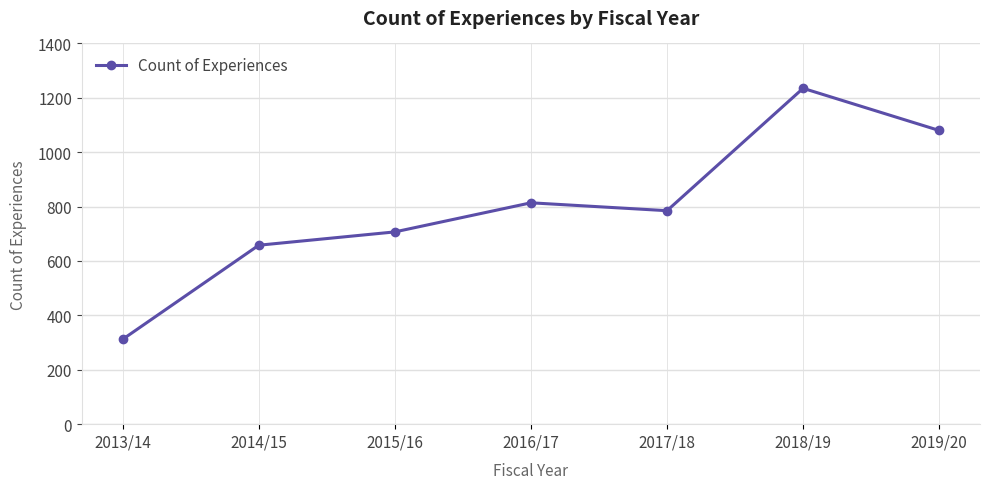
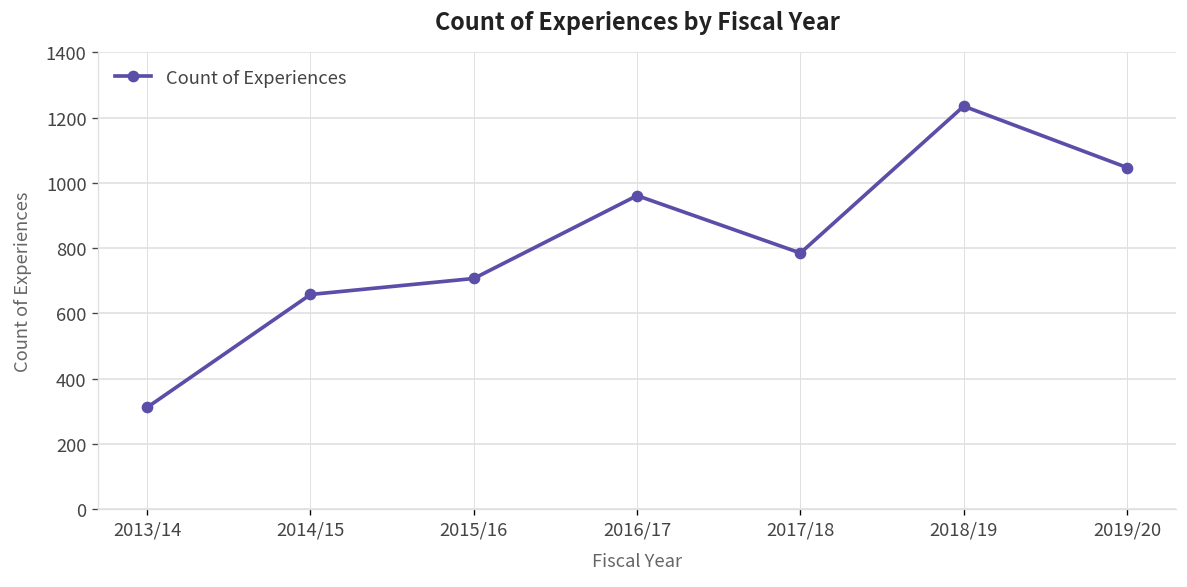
  {
    "2013/14": 310,
    "2014/15": 660,
    "2015/16": 710,
-   "2016/17": 810,
+   "2016/17": 960,
    "2017/18": 790,
    "2018/19": 1240,
-   "2019/20": 1080
+   "2019/20": 1050
  }
